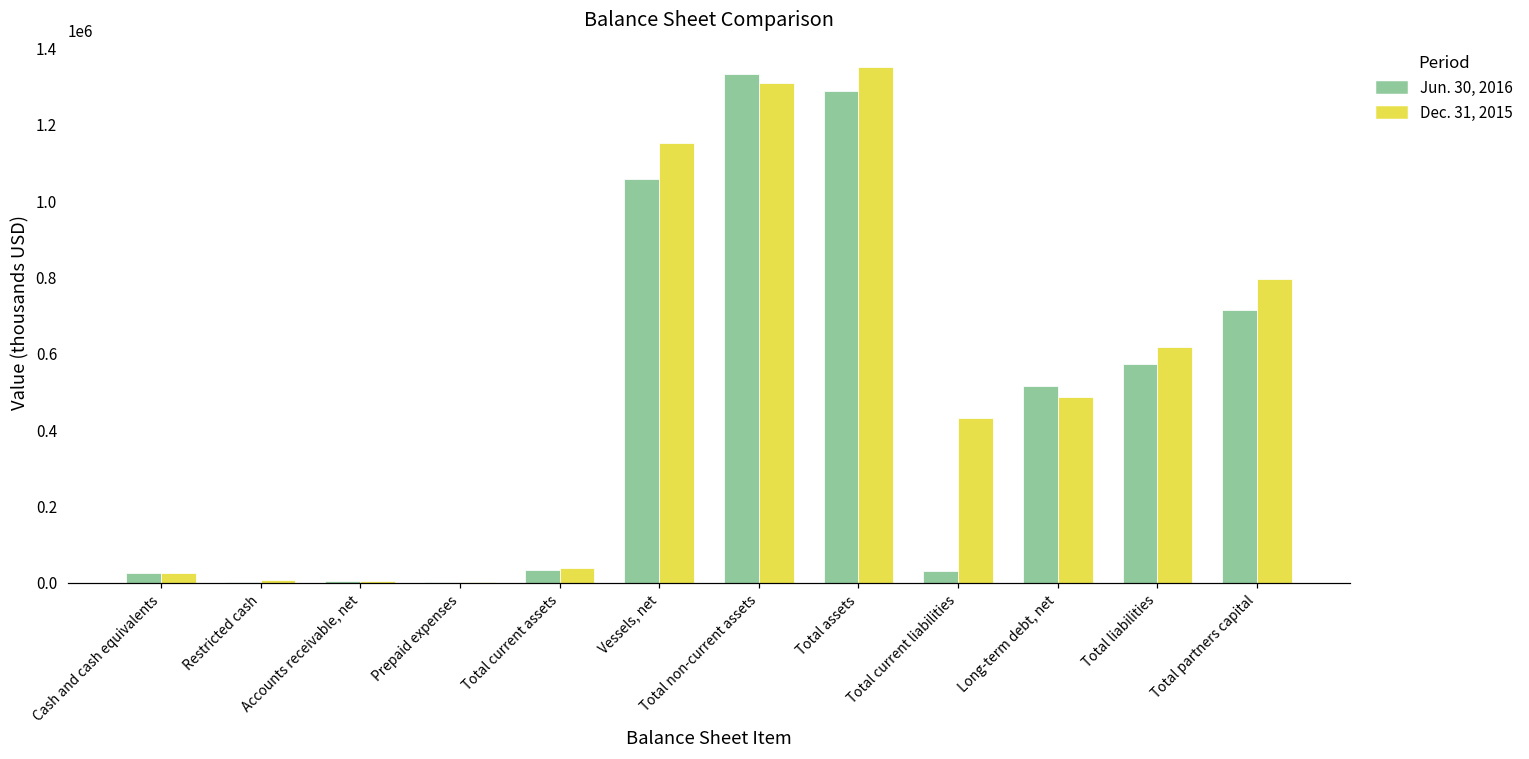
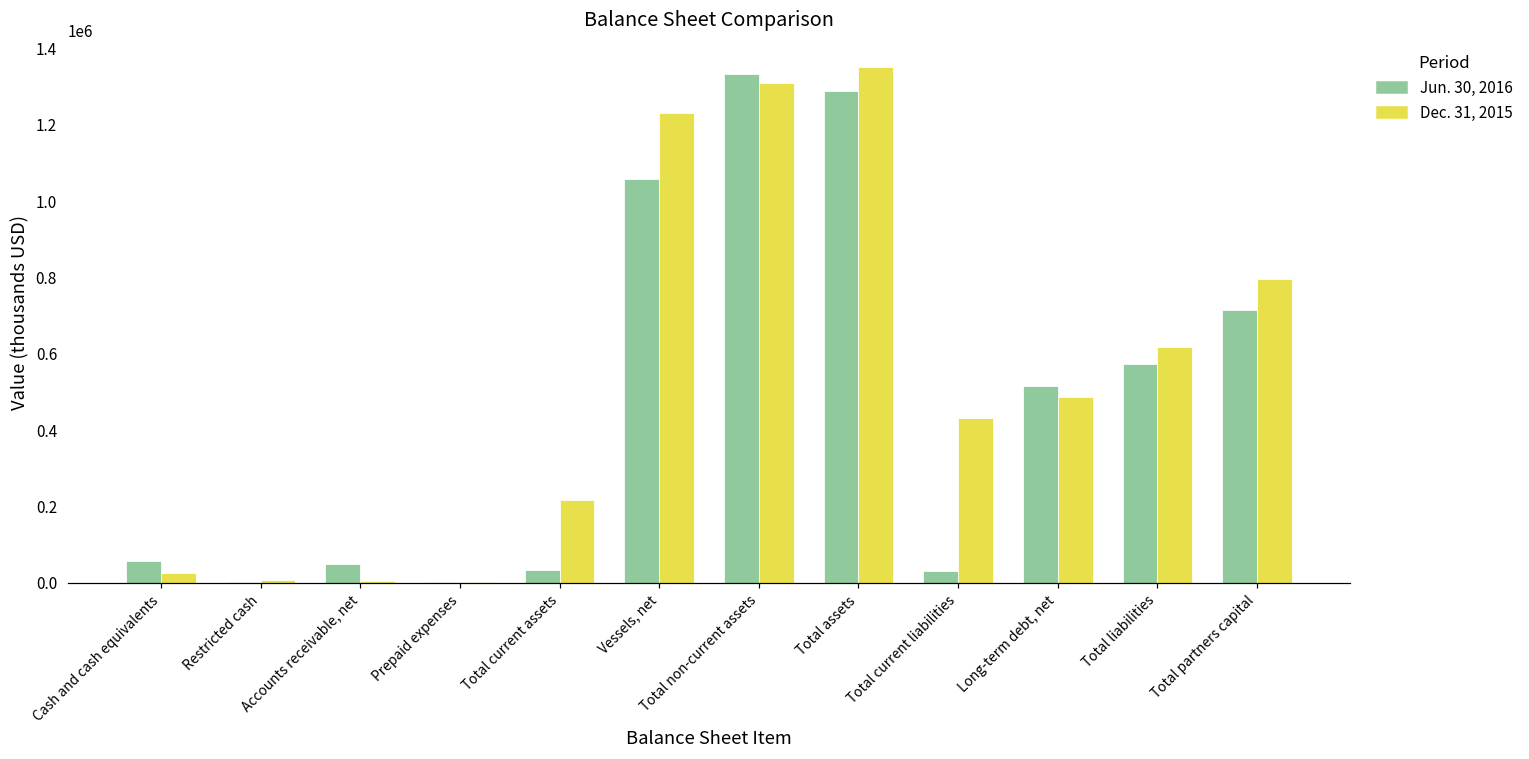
  {
    "Jun. 30, 2016": {
-     "Cash and cash equivalents": 30000,
-     "Accounts receivable, net": 0,
+     "Cash and cash equivalents": 60000,
+     "Accounts receivable, net": 50000,
      "Total current assets": 30000,
      "Vessels, net": 1060000,
      "Total non-current assets": 1330000,
      "Total assets": 1290000,
      "Total current liabilities": 30000,
      "Long-term debt, net": 520000,
      "Total liabilities": 570000,
      "Total partners capital": 720000
    },
    "Dec. 31, 2015": {
      "Cash and cash equivalents": 30000,
      "Restricted cash": 10000,
-     "Total current assets": 40000,
-     "Vessels, net": 1150000,
+     "Total current assets": 220000,
+     "Vessels, net": 1230000,
      "Total non-current assets": 1310000,
      "Total assets": 1350000,
      "Total current liabilities": 430000,
      "Long-term debt, net": 490000,
      "Total liabilities": 620000,
      "Total partners capital": 800000
    }
  }
